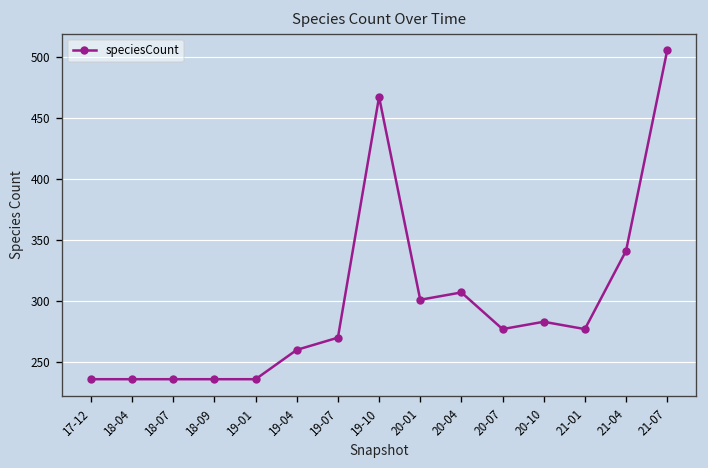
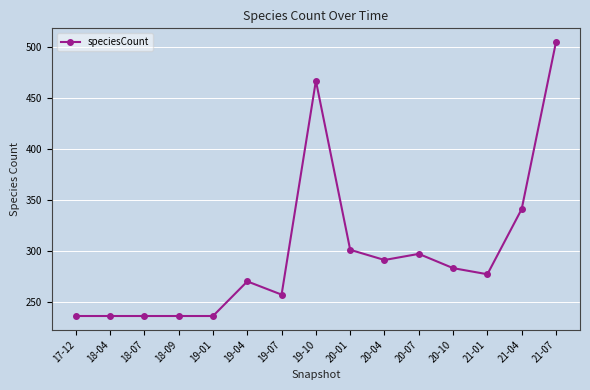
  {
    "17-12": 236,
    "18-04": 236,
    "18-07": 236,
    "18-09": 236,
    "19-01": 236,
-   "19-04": 260,
-   "19-07": 270,
+   "19-04": 270,
+   "19-07": 257,
    "19-10": 467,
    "20-01": 301,
-   "20-04": 307,
-   "20-07": 277,
+   "20-04": 291,
+   "20-07": 297,
    "20-10": 283,
    "21-01": 277,
    "21-04": 341,
    "21-07": 505
  }
